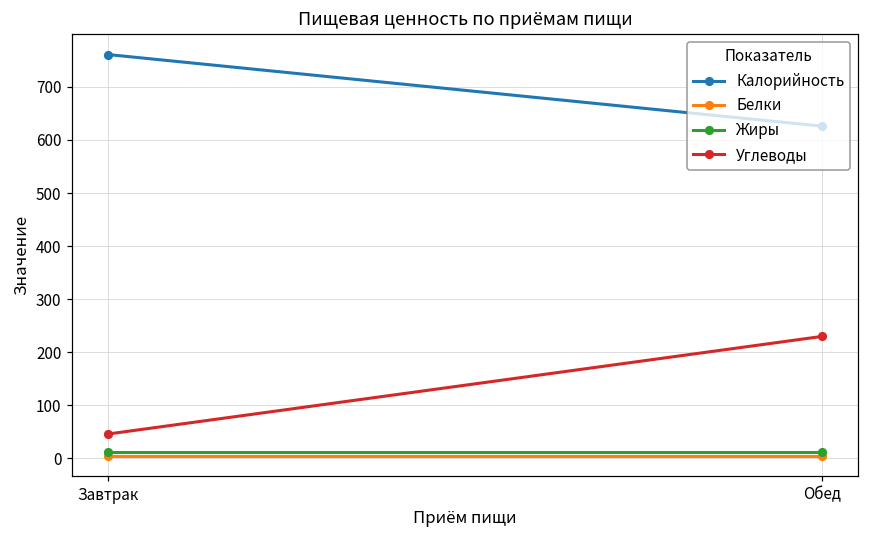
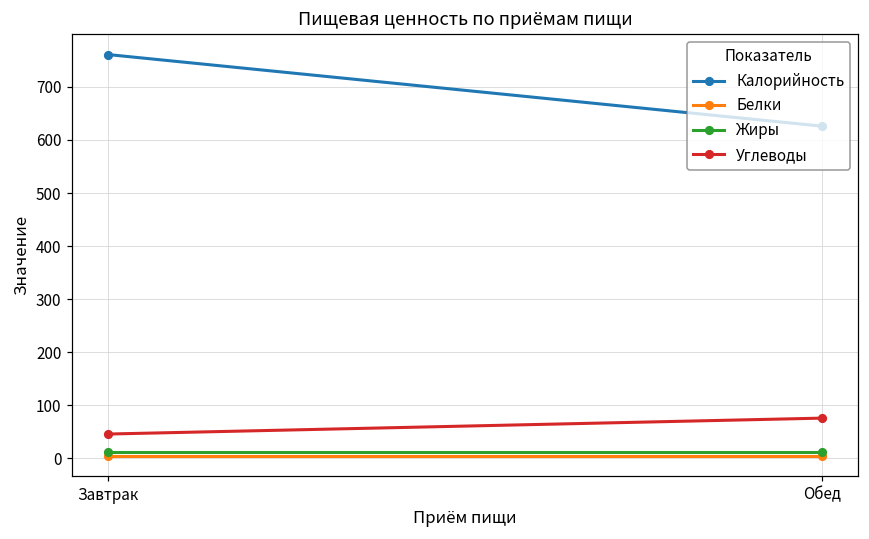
  {
    "Калорийность": {
      "Завтрак": 760
    },
    "Белки": {
      "Завтрак": 10,
      "Обед": 10
    },
    "Жиры": {
      "Завтрак": 10,
      "Обед": 10
    },
    "Углеводы": {
      "Завтрак": 50,
-     "Обед": 230
+     "Обед": 80
    }
  }
